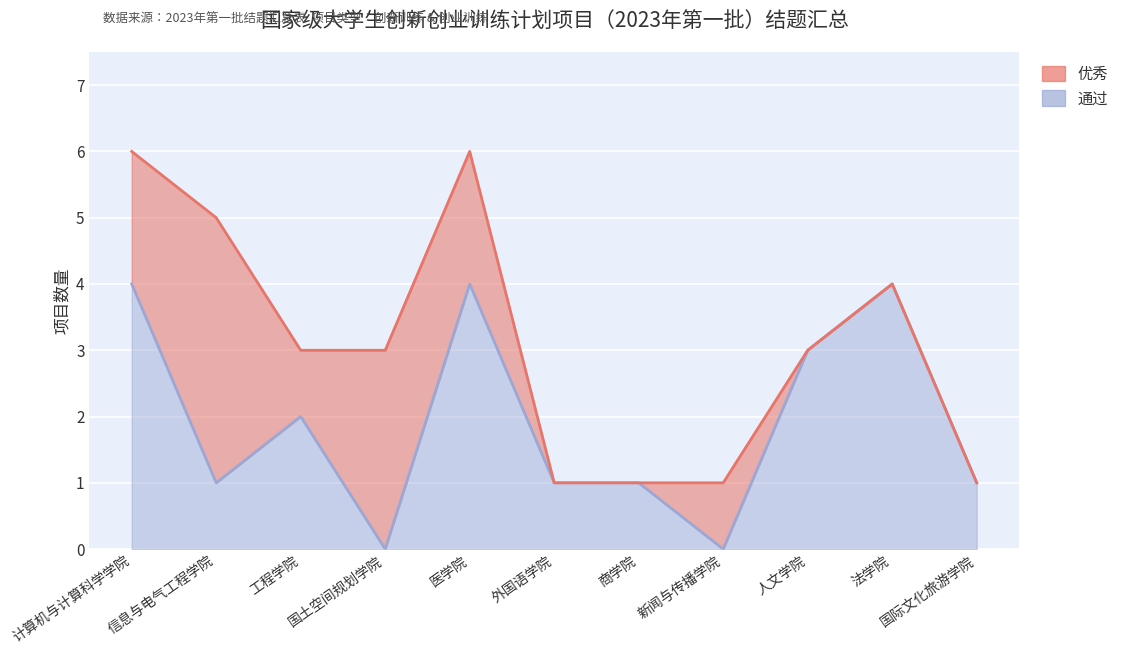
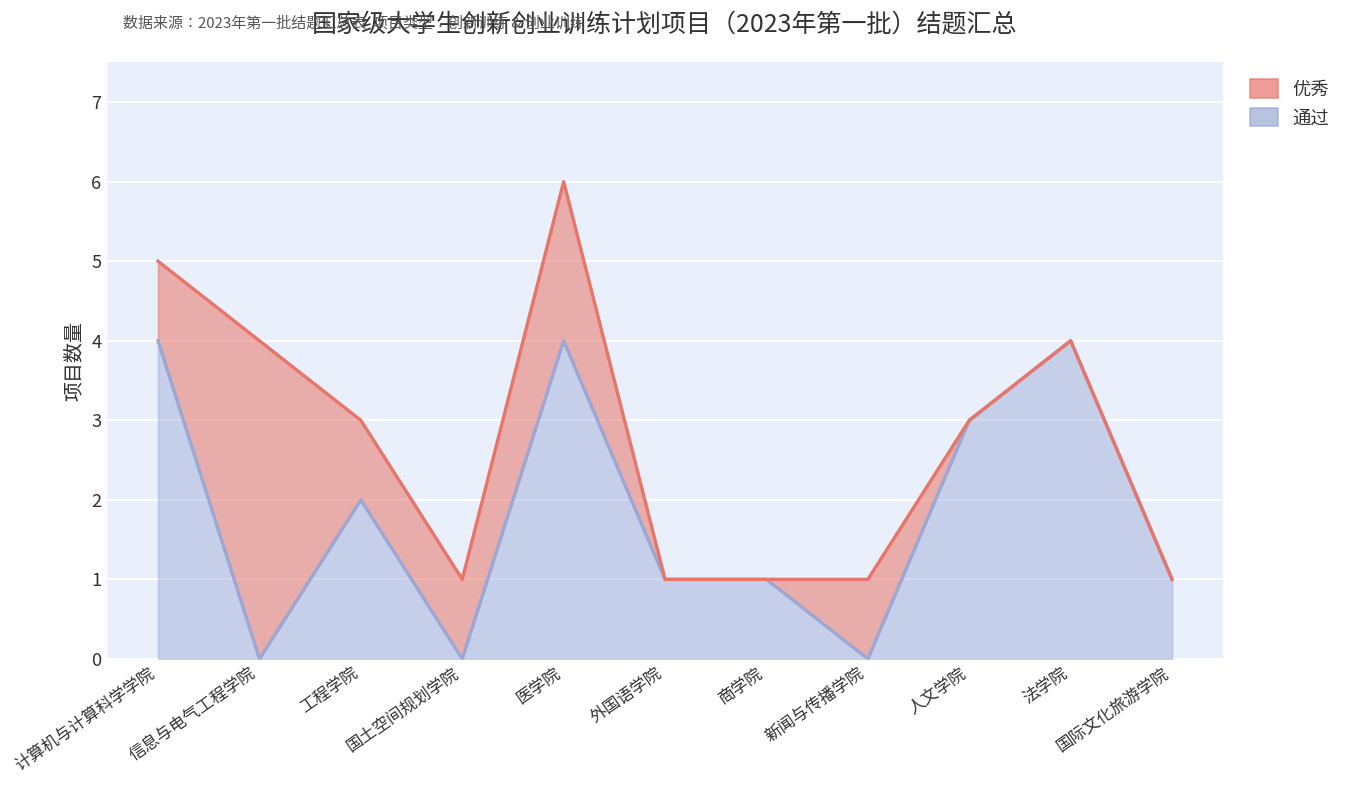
  {
    "通过": {
      "计算机与计算科学学院": 4,
-     "信息与电气工程学院": 1,
+     "信息与电气工程学院": 0,
      "工程学院": 2,
      "国土空间规划学院": 0,
      "医学院": 4,
      "新闻与传播学院": 0
    },
    "优秀": {
-     "计算机与计算科学学院": 2,
+     "计算机与计算科学学院": 1,
      "信息与电气工程学院": 4,
      "工程学院": 1,
-     "国土空间规划学院": 3,
+     "国土空间规划学院": 1,
      "医学院": 2,
      "新闻与传播学院": 1
    }
  }
